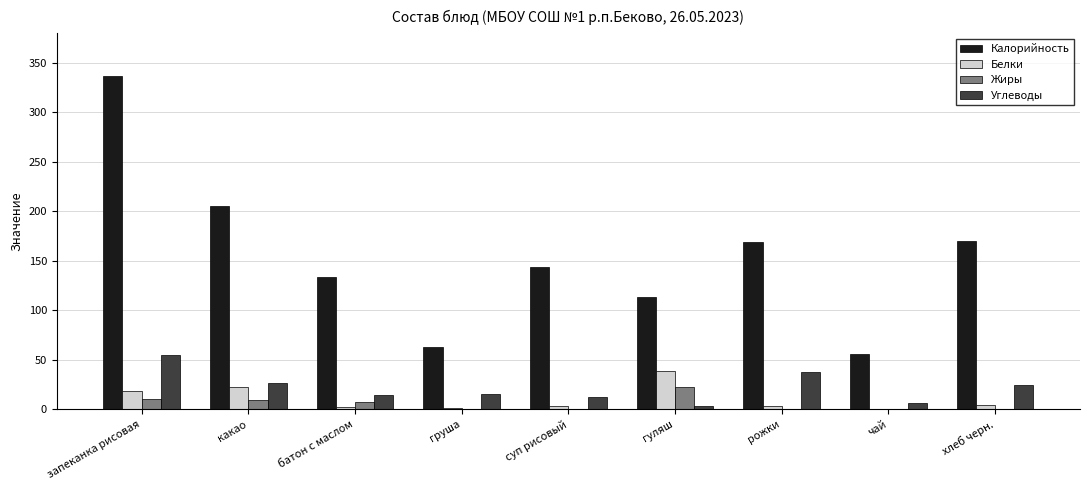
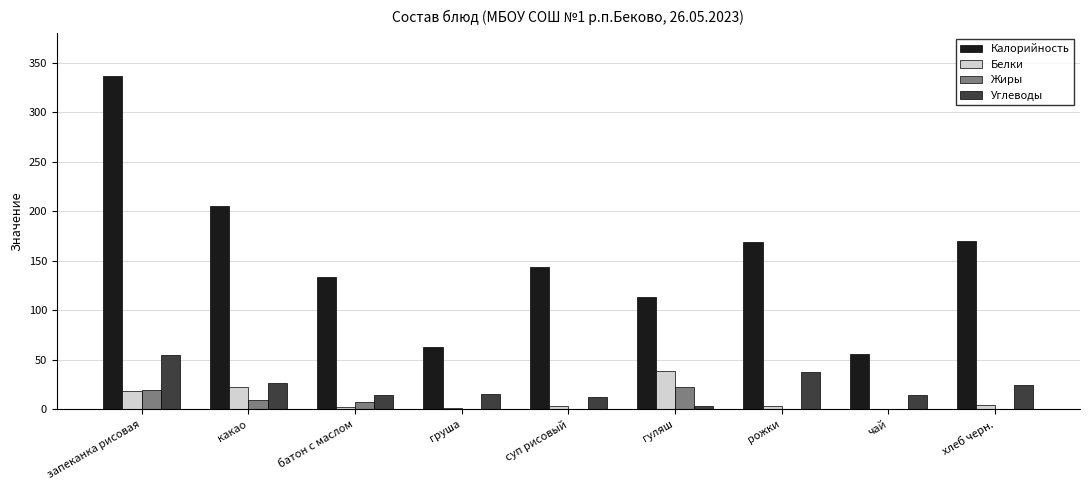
  {
    "Калорийность": {
      "запеканка рисовая": 340,
      "какао": 210,
      "батон с маслом": 130,
      "груша": 60,
      "суп рисовый": 140,
      "гуляш": 110,
      "рожки": 170,
      "чай": 60,
      "хлеб черн.": 170
    },
    "Белки": {
      "запеканка рисовая": 20,
      "какао": 20,
      "суп рисовый": 0,
      "гуляш": 40,
      "рожки": 0,
      "чай": 0,
      "хлеб черн.": 0
    },
    "Жиры": {
-     "запеканка рисовая": 10,
+     "запеканка рисовая": 20,
      "какао": 10,
      "батон с маслом": 10,
      "груша": 0,
      "суп рисовый": 0,
      "гуляш": 20,
      "рожки": 0,
      "чай": 0,
      "хлеб черн.": 0
    },
    "Углеводы": {
      "запеканка рисовая": 60,
      "какао": 30,
      "батон с маслом": 20,
      "груша": 20,
      "суп рисовый": 10,
      "гуляш": 0,
      "рожки": 40,
-     "чай": 10,
+     "чай": 20,
      "хлеб черн.": 30
    }
  }
